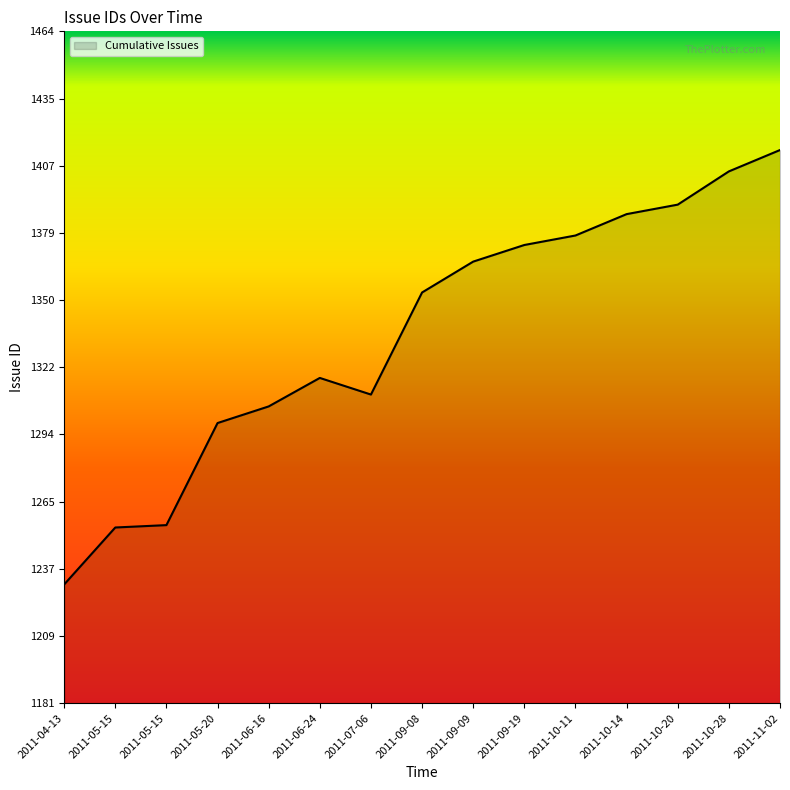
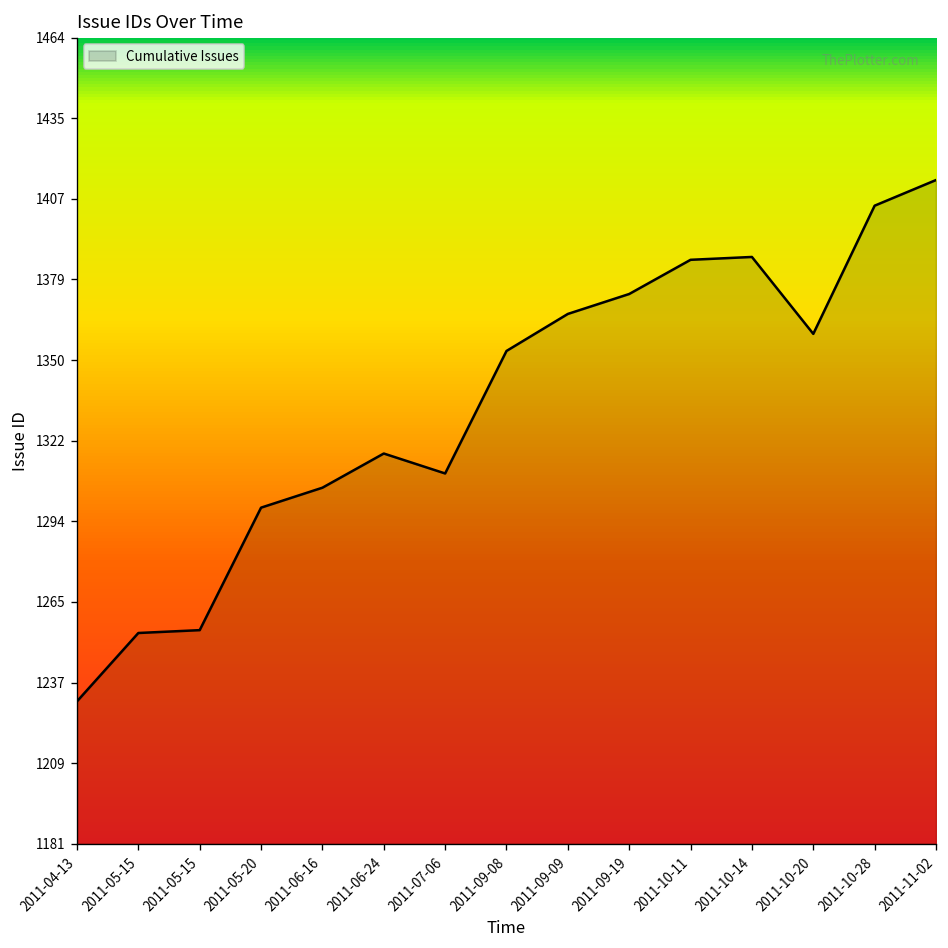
  {
    "2011-04-13": 1231,
    "2011-05-20": 1299,
    "2011-06-16": 1306,
    "2011-06-24": 1318,
    "2011-07-06": 1311,
    "2011-09-08": 1354,
    "2011-09-09": 1367,
    "2011-09-19": 1374,
-   "2011-10-11": 1378,
+   "2011-10-11": 1386,
    "2011-10-14": 1387,
-   "2011-10-20": 1391,
+   "2011-10-20": 1360,
    "2011-10-28": 1405,
    "2011-11-02": 1414
  }
